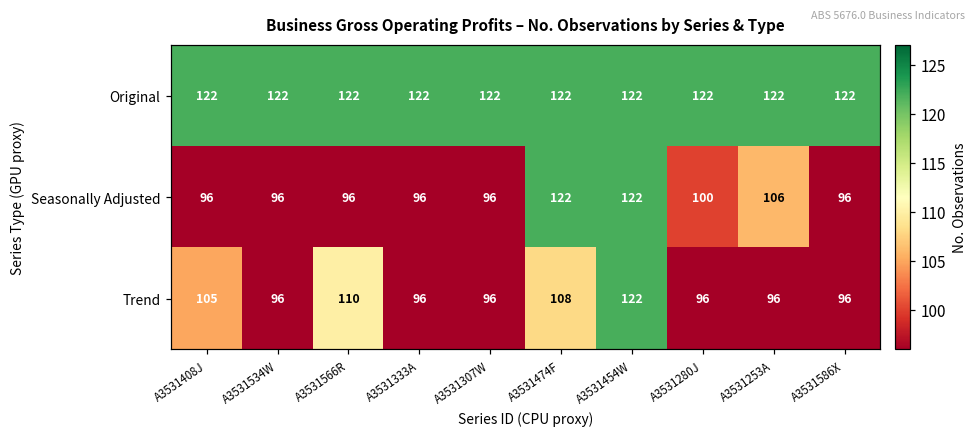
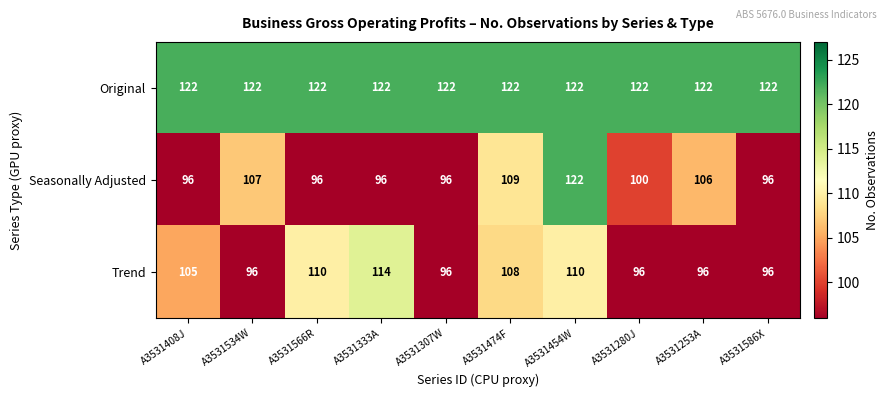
  {
    "Original": {
      "A3531408J": 122,
      "A3531534W": 122,
      "A3531566R": 122,
      "A3531333A": 122,
      "A3531307W": 122,
      "A3531474F": 122,
      "A3531454W": 122,
      "A3531280J": 122,
      "A3531253A": 122,
      "A3531586X": 122
    },
    "Seasonally Adjusted": {
      "A3531408J": 96,
-     "A3531534W": 96,
+     "A3531534W": 107,
      "A3531566R": 96,
      "A3531333A": 96,
      "A3531307W": 96,
-     "A3531474F": 122,
+     "A3531474F": 109,
      "A3531454W": 122,
      "A3531280J": 100,
      "A3531253A": 106,
      "A3531586X": 96
    },
    "Trend": {
      "A3531408J": 105,
      "A3531534W": 96,
      "A3531566R": 110,
-     "A3531333A": 96,
+     "A3531333A": 114,
      "A3531307W": 96,
      "A3531474F": 108,
-     "A3531454W": 122,
+     "A3531454W": 110,
      "A3531280J": 96,
      "A3531253A": 96,
      "A3531586X": 96
    }
  }
